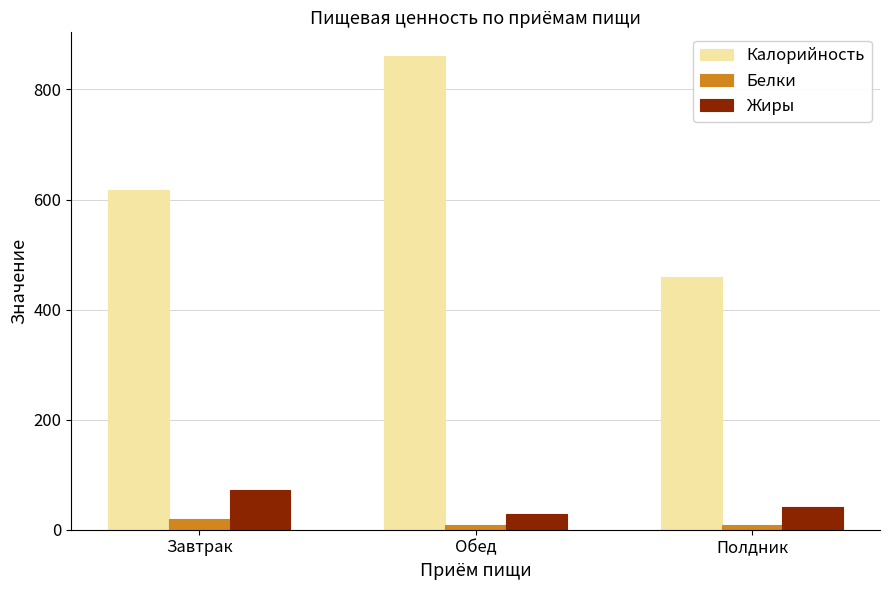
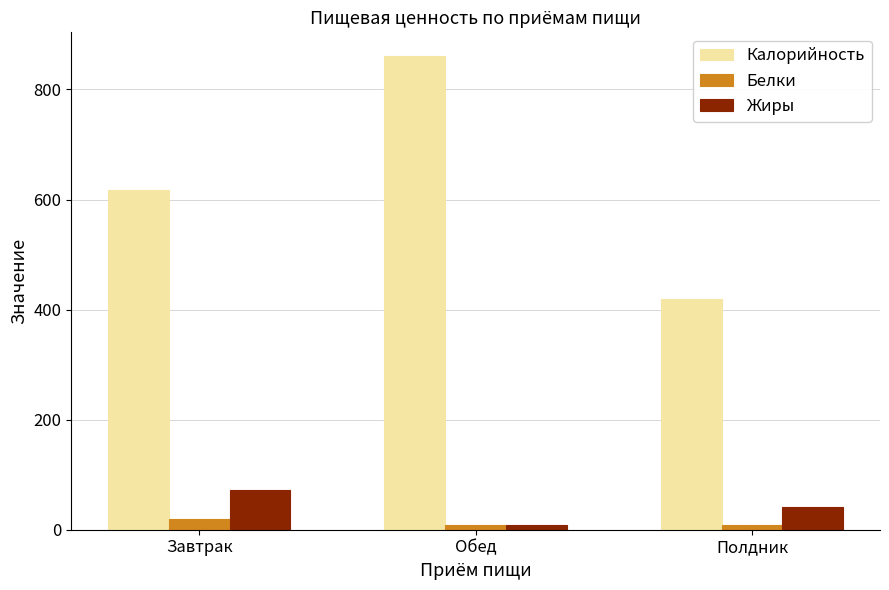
  {
    "Калорийность": {
      "Завтрак": 620,
      "Обед": 860,
-     "Полдник": 460
+     "Полдник": 420
    },
    "Белки": {
      "Завтрак": 20,
      "Обед": 10,
      "Полдник": 10
    },
    "Жиры": {
      "Завтрак": 70,
-     "Обед": 30,
+     "Обед": 10,
      "Полдник": 40
    }
  }
